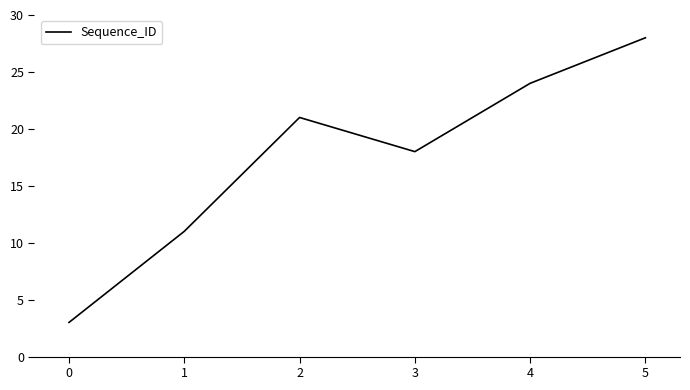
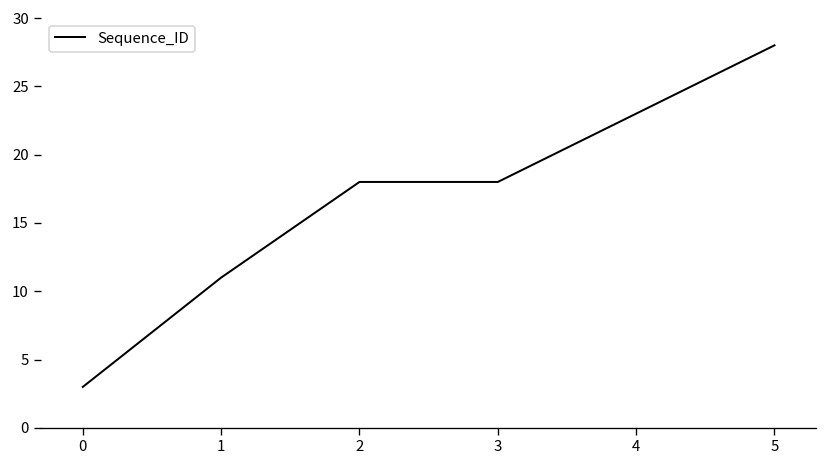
  {
    "0": 3,
    "1": 11,
-   "2": 21,
+   "2": 18,
    "3": 18,
-   "4": 24,
+   "4": 23,
    "5": 28
  }
